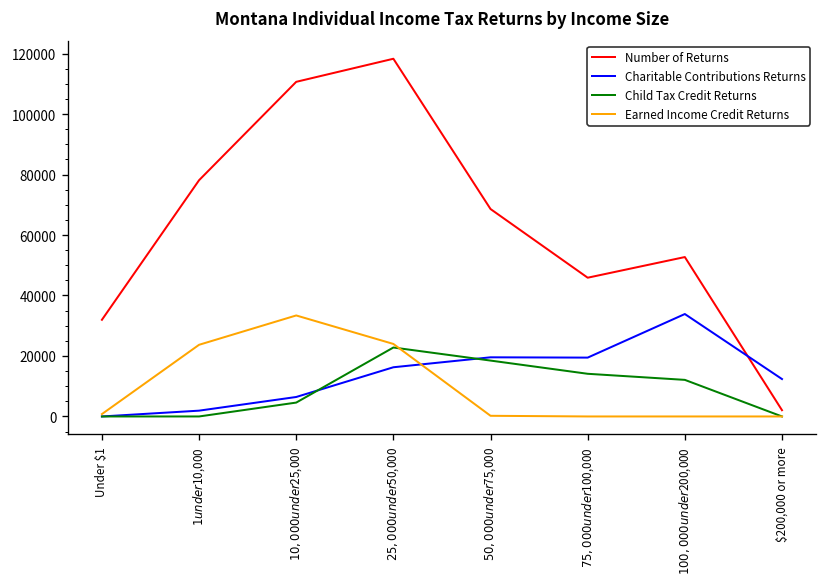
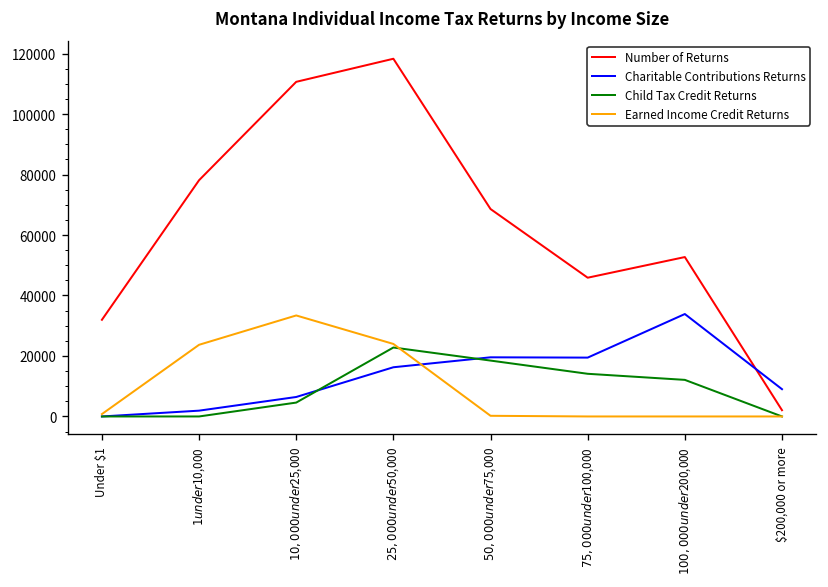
  {
    "Number of Returns": {
      "Under $1": 32000,
      "$200,000 or more": 2000
    },
    "Charitable Contributions Returns": {
-     "$200,000 or more": 12000
+     "$200,000 or more": 9000
    }
  }
